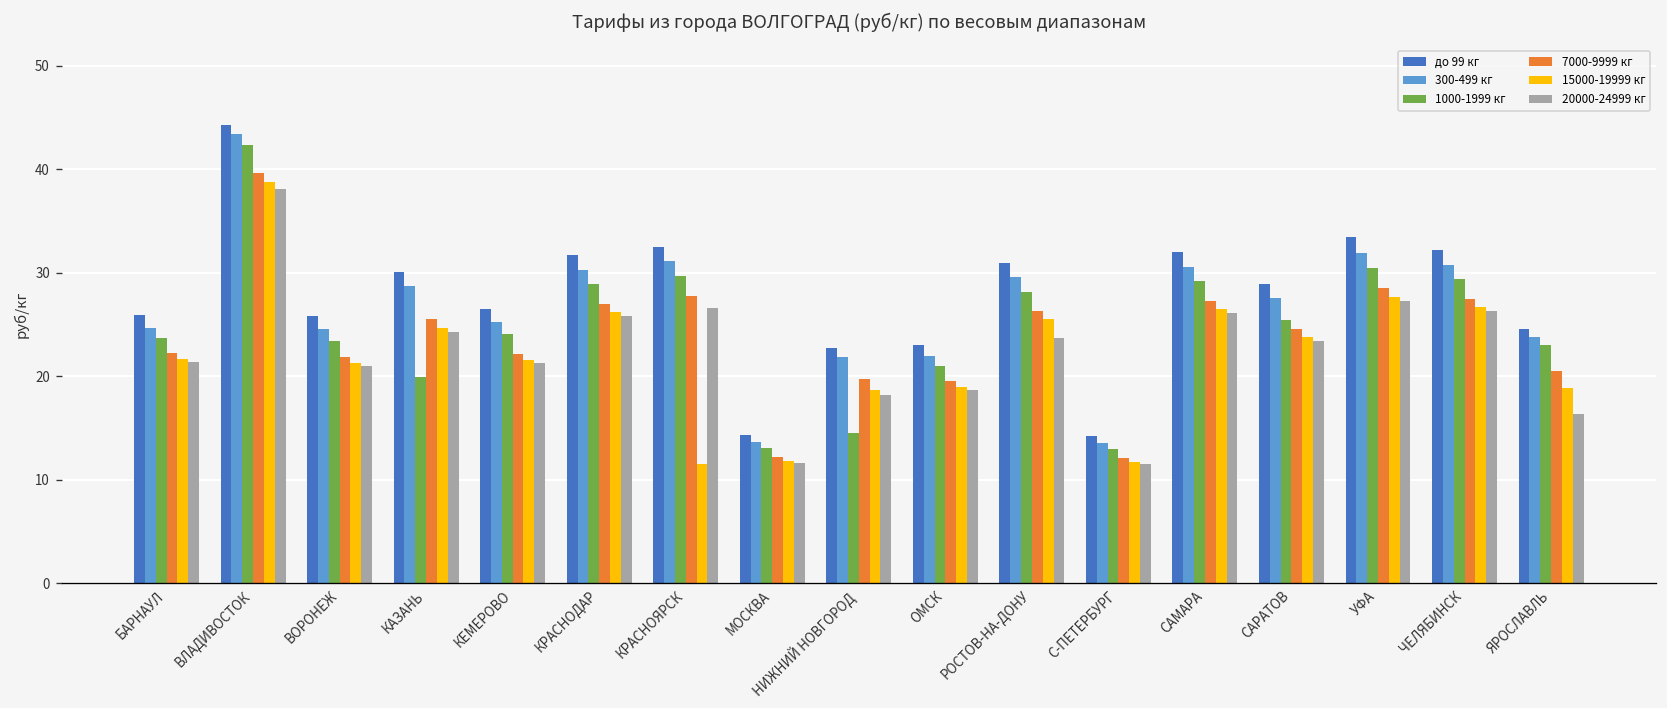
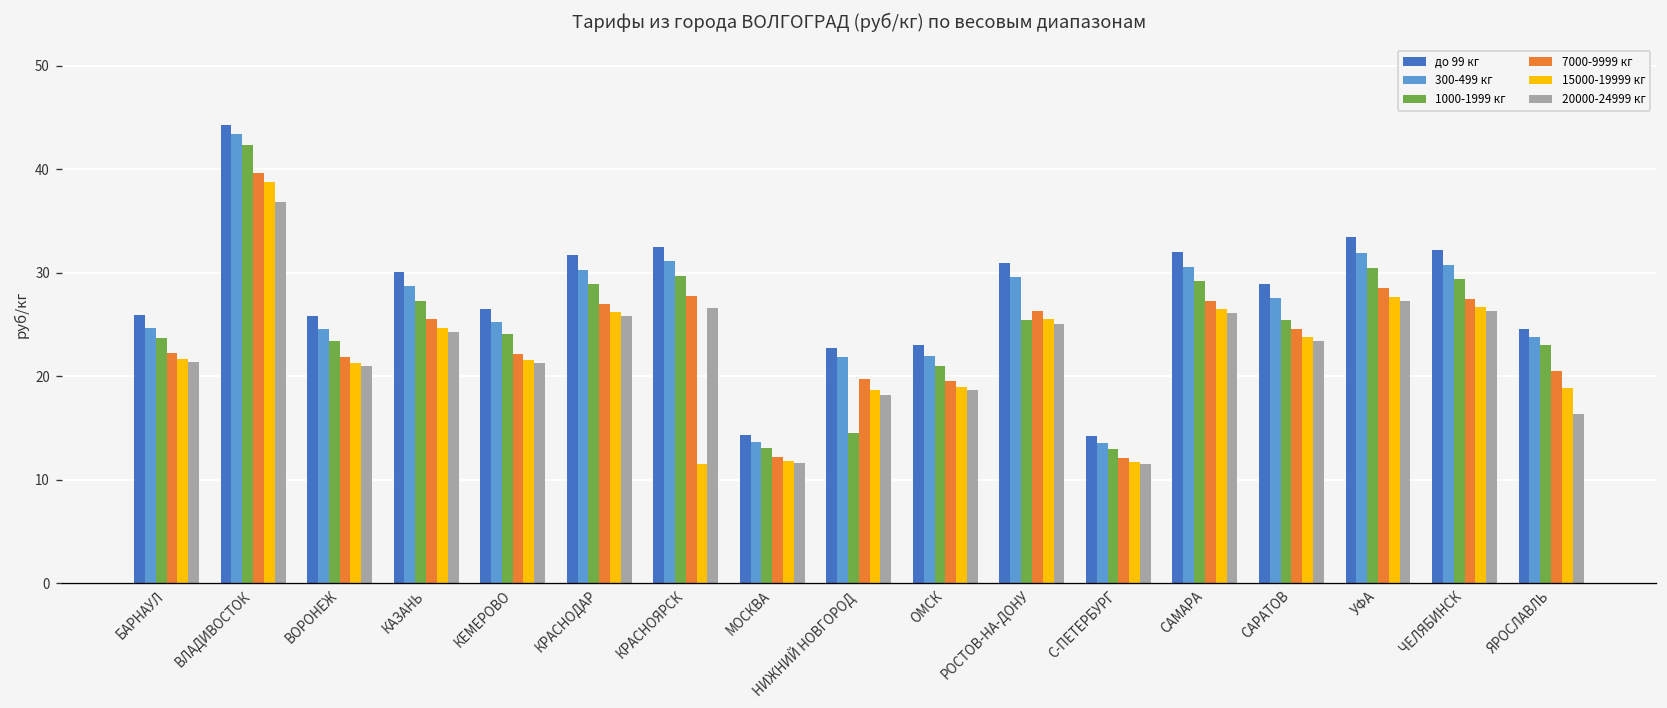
  {
    "1000-1999 кг": {
      "БАРНАУЛ": 24,
      "ВЛАДИВОСТОК": 42,
      "ВОРОНЕЖ": 23,
-     "КАЗАНЬ": 20,
+     "КАЗАНЬ": 27,
      "КЕМЕРОВО": 24,
      "КРАСНОДАР": 29,
      "КРАСНОЯРСК": 30,
      "МОСКВА": 13,
      "НИЖНИЙ НОВГОРОД": 15,
      "ОМСК": 21,
-     "РОСТОВ-НА-ДОНУ": 28,
+     "РОСТОВ-НА-ДОНУ": 25,
      "С-ПЕТЕРБУРГ": 13,
      "САМАРА": 29,
      "САРАТОВ": 25,
      "УФА": 31,
      "ЧЕЛЯБИНСК": 29,
      "ЯРОСЛАВЛЬ": 23
    },
    "7000-9999 кг": {
      "БАРНАУЛ": 22,
      "ВЛАДИВОСТОК": 40,
      "ВОРОНЕЖ": 22,
      "КАЗАНЬ": 26,
      "КЕМЕРОВО": 22,
      "КРАСНОДАР": 27,
      "КРАСНОЯРСК": 28,
      "МОСКВА": 12,
      "НИЖНИЙ НОВГОРОД": 20,
      "ОМСК": 20,
      "РОСТОВ-НА-ДОНУ": 26,
      "С-ПЕТЕРБУРГ": 12,
      "САМАРА": 27,
      "САРАТОВ": 25,
      "УФА": 29,
      "ЧЕЛЯБИНСК": 28,
      "ЯРОСЛАВЛЬ": 21
    },
    "15000-19999 кг": {
      "БАРНАУЛ": 22,
      "ВЛАДИВОСТОК": 39,
      "ВОРОНЕЖ": 21,
      "КАЗАНЬ": 25,
      "КЕМЕРОВО": 22,
      "КРАСНОДАР": 26,
      "КРАСНОЯРСК": 12,
      "МОСКВА": 12,
      "НИЖНИЙ НОВГОРОД": 19,
      "ОМСК": 19,
      "РОСТОВ-НА-ДОНУ": 26,
      "С-ПЕТЕРБУРГ": 12,
      "САМАРА": 27,
      "САРАТОВ": 24,
      "УФА": 28,
      "ЧЕЛЯБИНСК": 27,
      "ЯРОСЛАВЛЬ": 19
    },
    "20000-24999 кг": {
      "БАРНАУЛ": 21,
-     "ВЛАДИВОСТОК": 38,
+     "ВЛАДИВОСТОК": 37,
      "ВОРОНЕЖ": 21,
      "КАЗАНЬ": 24,
      "КЕМЕРОВО": 21,
      "КРАСНОДАР": 26,
      "КРАСНОЯРСК": 27,
      "МОСКВА": 12,
      "НИЖНИЙ НОВГОРОД": 18,
      "ОМСК": 19,
-     "РОСТОВ-НА-ДОНУ": 24,
+     "РОСТОВ-НА-ДОНУ": 25,
      "С-ПЕТЕРБУРГ": 12,
      "САМАРА": 26,
      "САРАТОВ": 23,
      "УФА": 27,
      "ЧЕЛЯБИНСК": 26,
      "ЯРОСЛАВЛЬ": 16
    }
  }
